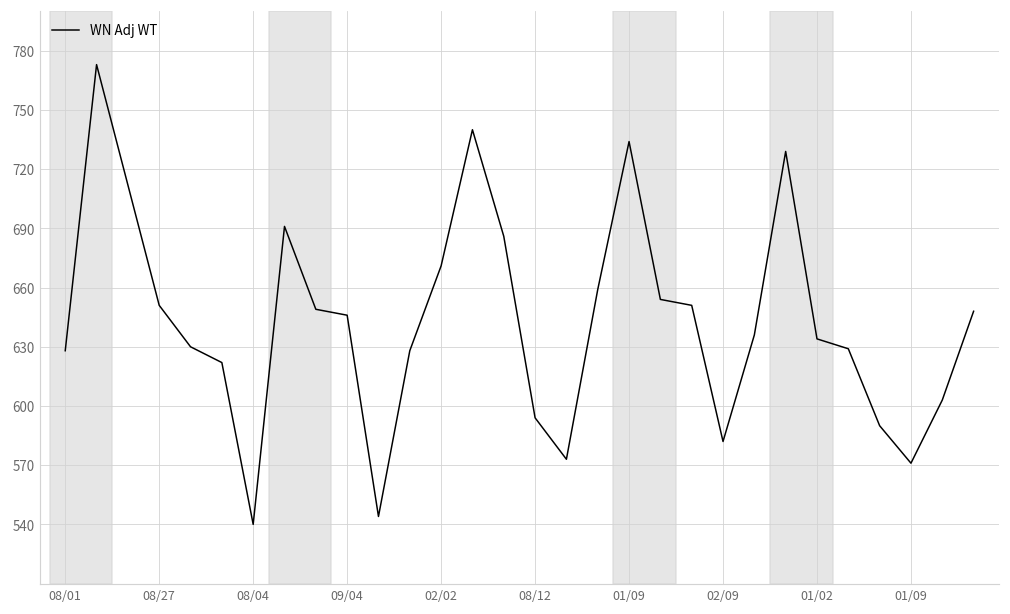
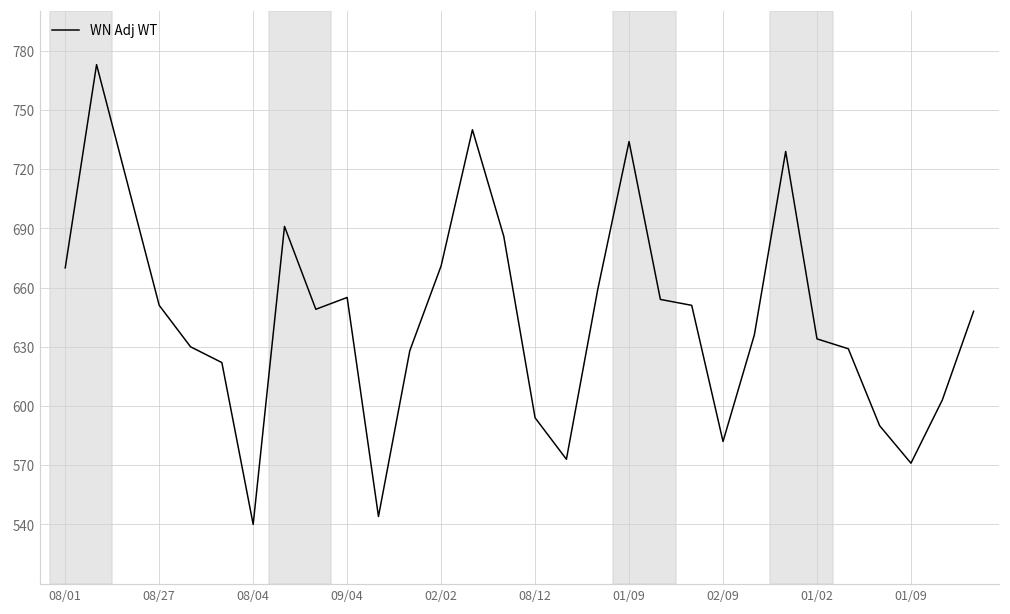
  {
-   "08/01": 628,
+   "08/01": 670,
    "08/27": 651,
    "08/04": 540,
-   "09/04": 646,
+   "09/04": 655,
    "02/02": 671,
    "08/12": 594,
    "02/09": 582,
    "01/02": 634
  }
